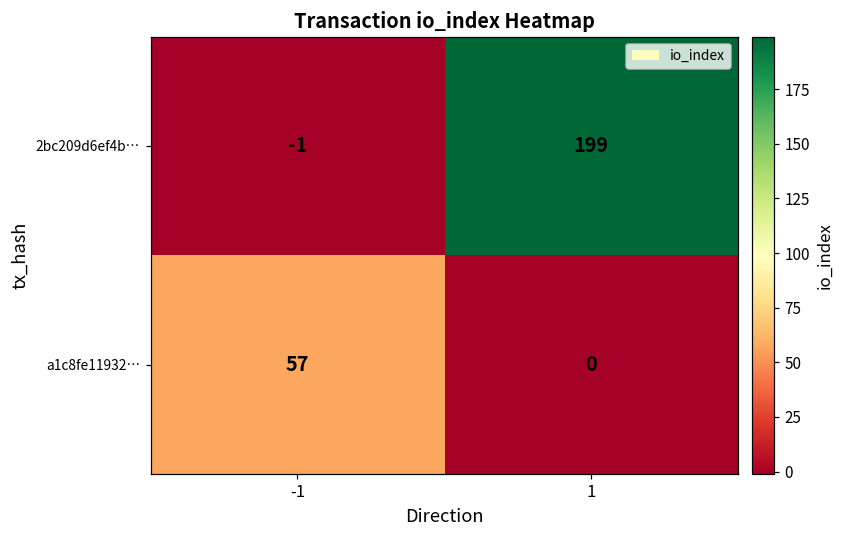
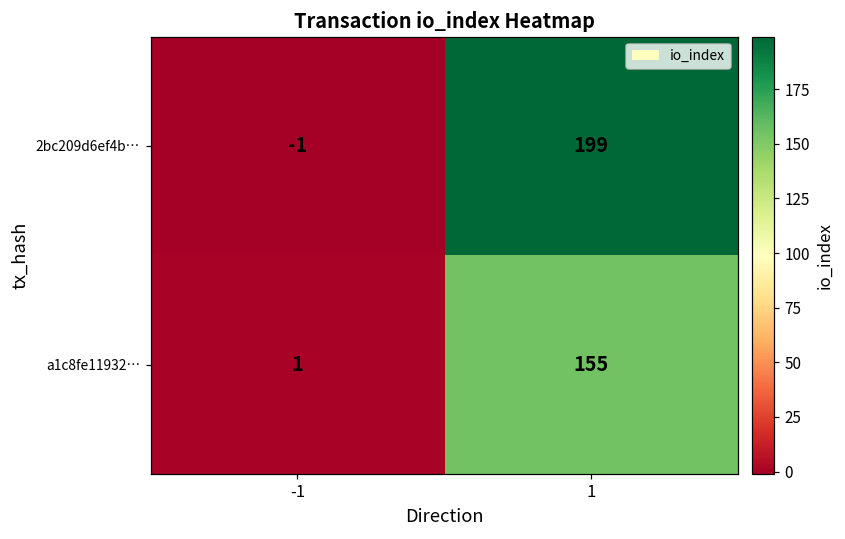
  {
    "2bc209d6ef4b…": {
      "-1": -1,
      "1": 199
    },
    "a1c8fe11932…": {
-     "-1": 57,
-     "1": 0
+     "-1": 1,
+     "1": 155
    }
  }
